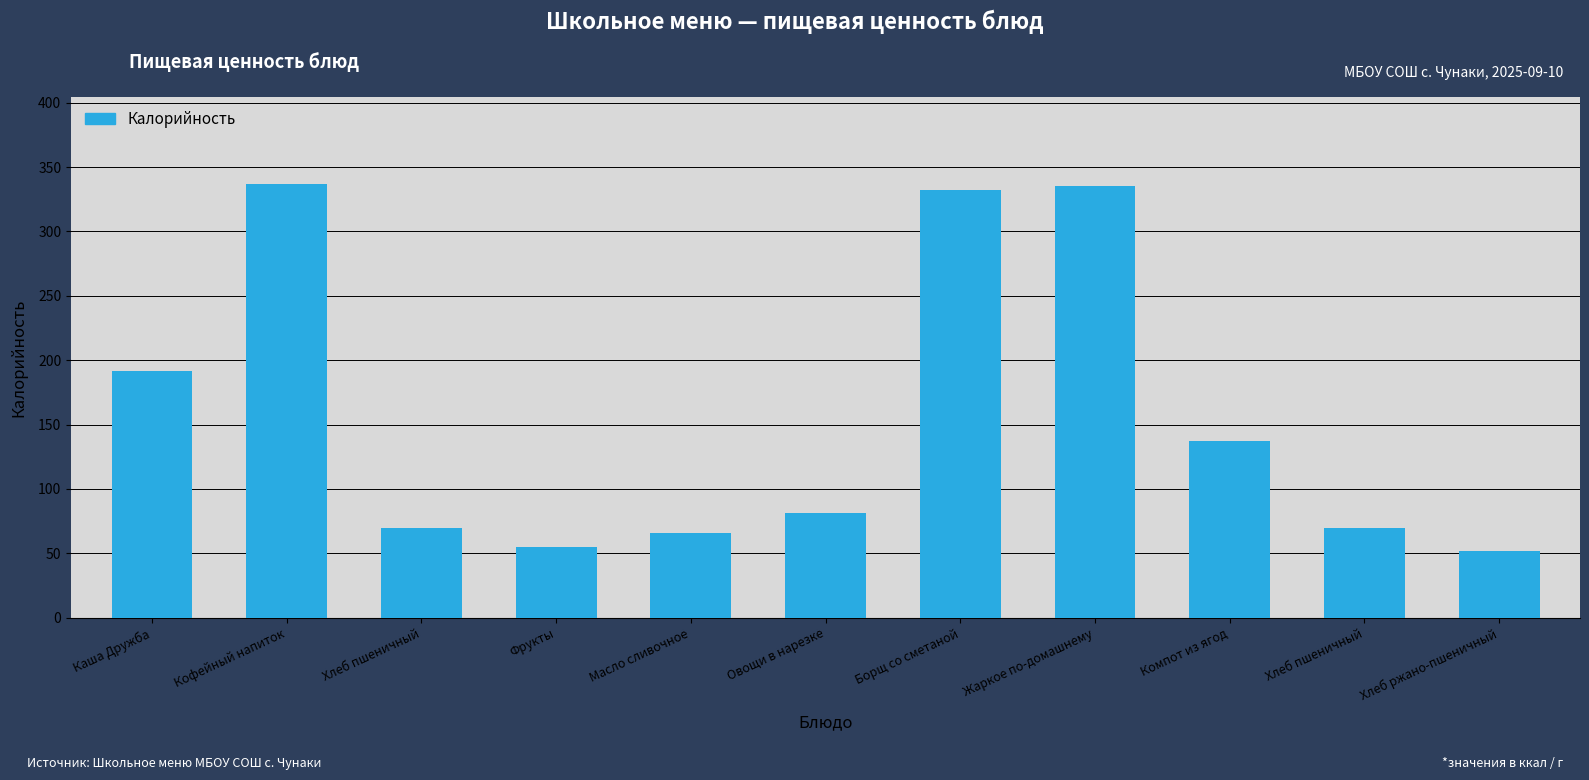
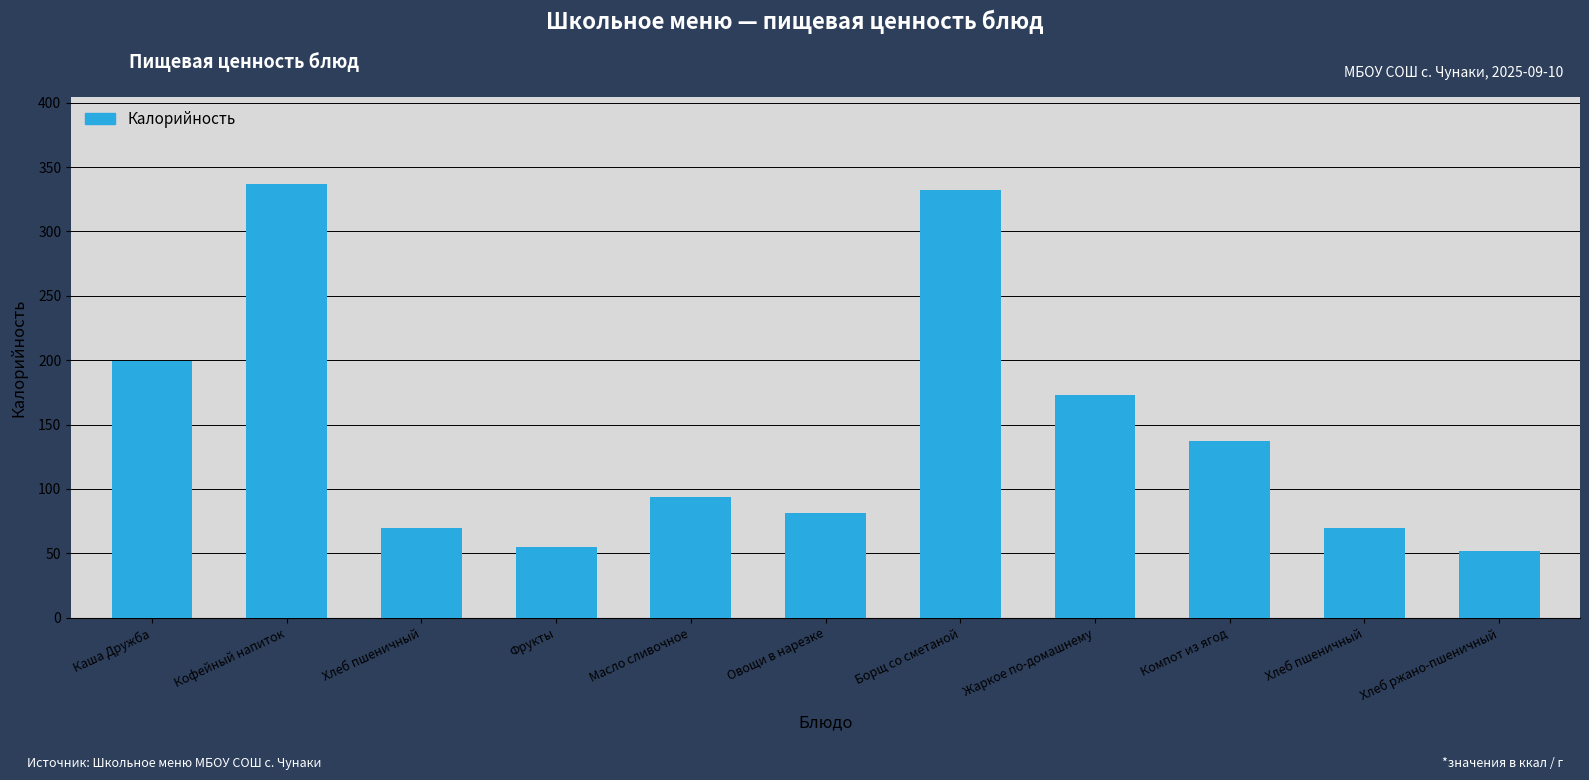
  {
-   "Каша Дружба": 192,
+   "Каша Дружба": 199,
    "Кофейный напиток": 337,
    "Фрукты": 55,
-   "Масло сливочное": 66,
+   "Масло сливочное": 94,
    "Овощи в нарезке": 81,
    "Борщ со сметаной": 332,
-   "Жаркое по-домашнему": 335,
+   "Жаркое по-домашнему": 173,
    "Компот из ягод": 137,
    "Хлеб ржано-пшеничный": 52
  }
